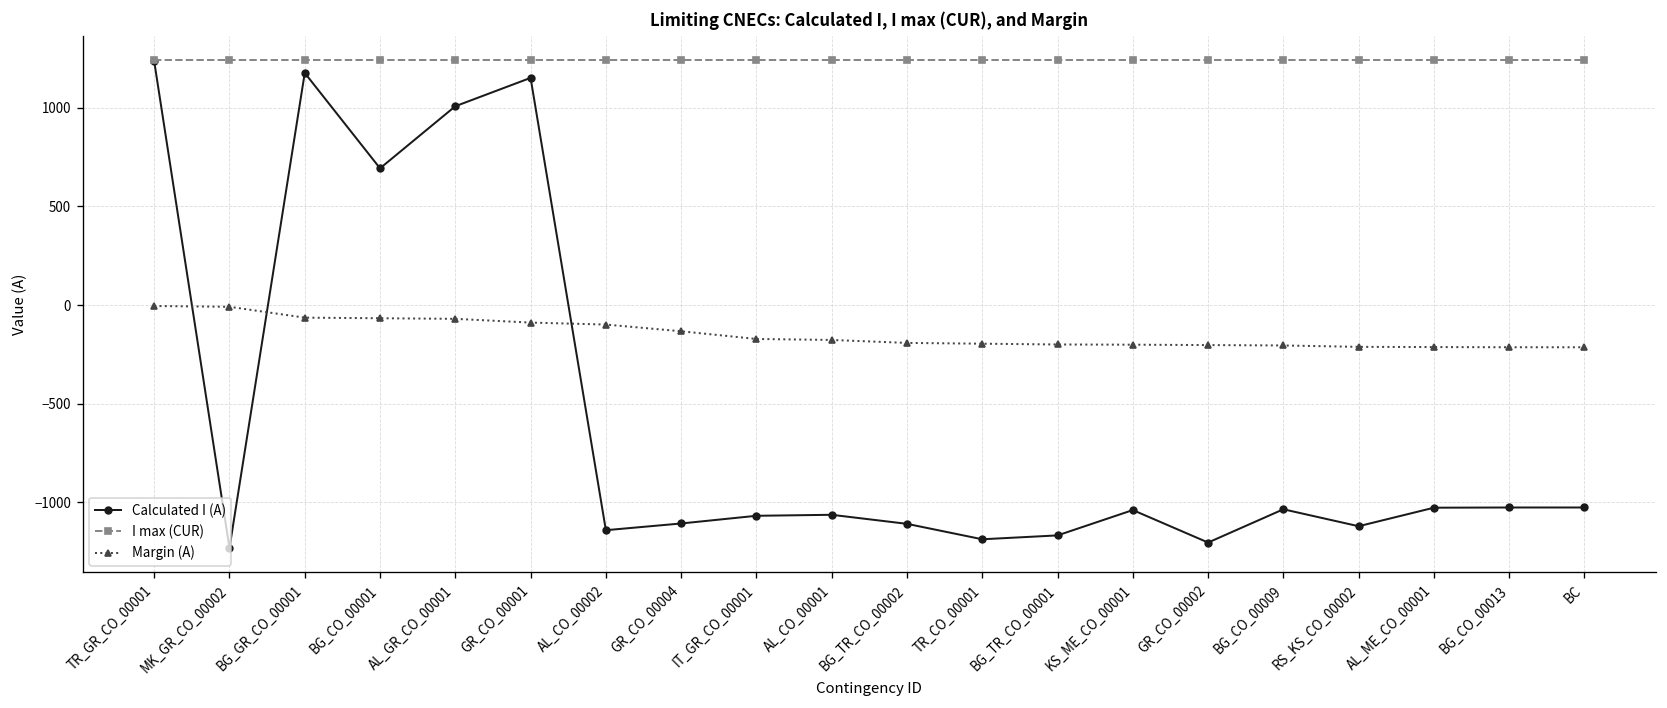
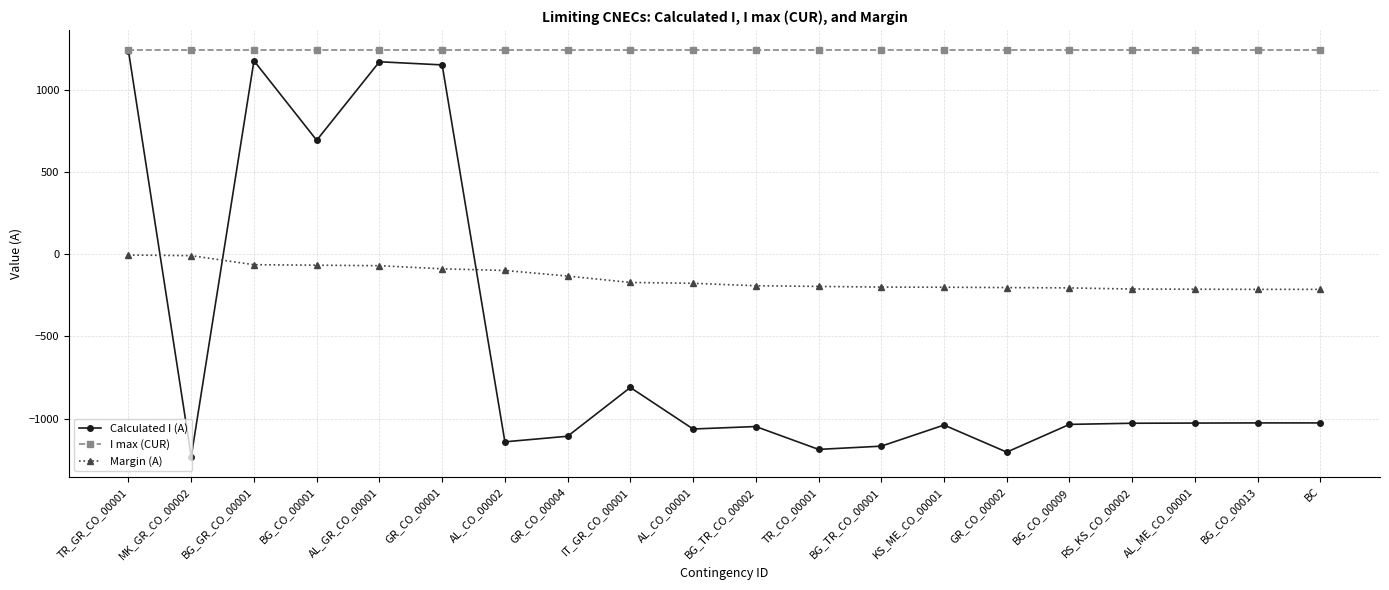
  {
    "Calculated I (A)": {
      "BG_GR_CO_00001": 1180,
      "BG_CO_00001": 690,
-     "AL_GR_CO_00001": 1010,
+     "AL_GR_CO_00001": 1170,
      "GR_CO_00001": 1150,
      "AL_CO_00002": -1140,
      "GR_CO_00004": -1110,
-     "IT_GR_CO_00001": -1070,
+     "IT_GR_CO_00001": -810,
      "AL_CO_00001": -1060,
-     "BG_TR_CO_00002": -1110,
+     "BG_TR_CO_00002": -1050,
      "TR_CO_00001": -1190,
      "BG_TR_CO_00001": -1170,
      "KS_ME_CO_00001": -1040,
      "GR_CO_00002": -1200,
      "BG_CO_00009": -1040,
-     "RS_KS_CO_00002": -1120,
+     "RS_KS_CO_00002": -1030,
      "AL_ME_CO_00001": -1030,
      "BG_CO_00013": -1030,
      "BC": -1030
    },
    "I max (CUR)": {
      "MK_GR_CO_00002": 1240,
      "BG_GR_CO_00001": 1240,
      "BG_CO_00001": 1240,
      "AL_GR_CO_00001": 1240,
      "GR_CO_00001": 1240,
      "AL_CO_00002": 1240,
      "GR_CO_00004": 1240,
      "IT_GR_CO_00001": 1240,
      "AL_CO_00001": 1240,
      "BG_TR_CO_00002": 1240,
      "TR_CO_00001": 1240,
      "BG_TR_CO_00001": 1240,
      "KS_ME_CO_00001": 1240,
      "GR_CO_00002": 1240,
      "BG_CO_00009": 1240,
      "RS_KS_CO_00002": 1240,
      "AL_ME_CO_00001": 1240,
      "BG_CO_00013": 1240,
      "BC": 1240
    },
    "Margin (A)": {
      "TR_GR_CO_00001": -10,
      "MK_GR_CO_00002": -10,
      "BG_GR_CO_00001": -60,
      "BG_CO_00001": -70,
      "AL_GR_CO_00001": -70,
      "GR_CO_00001": -90,
      "AL_CO_00002": -100,
      "GR_CO_00004": -130,
      "IT_GR_CO_00001": -170,
      "AL_CO_00001": -180,
      "BG_TR_CO_00002": -190,
      "TR_CO_00001": -200,
      "BG_TR_CO_00001": -200,
      "KS_ME_CO_00001": -200,
      "GR_CO_00002": -200,
      "BG_CO_00009": -210,
      "RS_KS_CO_00002": -210,
      "AL_ME_CO_00001": -210,
      "BG_CO_00013": -210,
      "BC": -210
    }
  }
